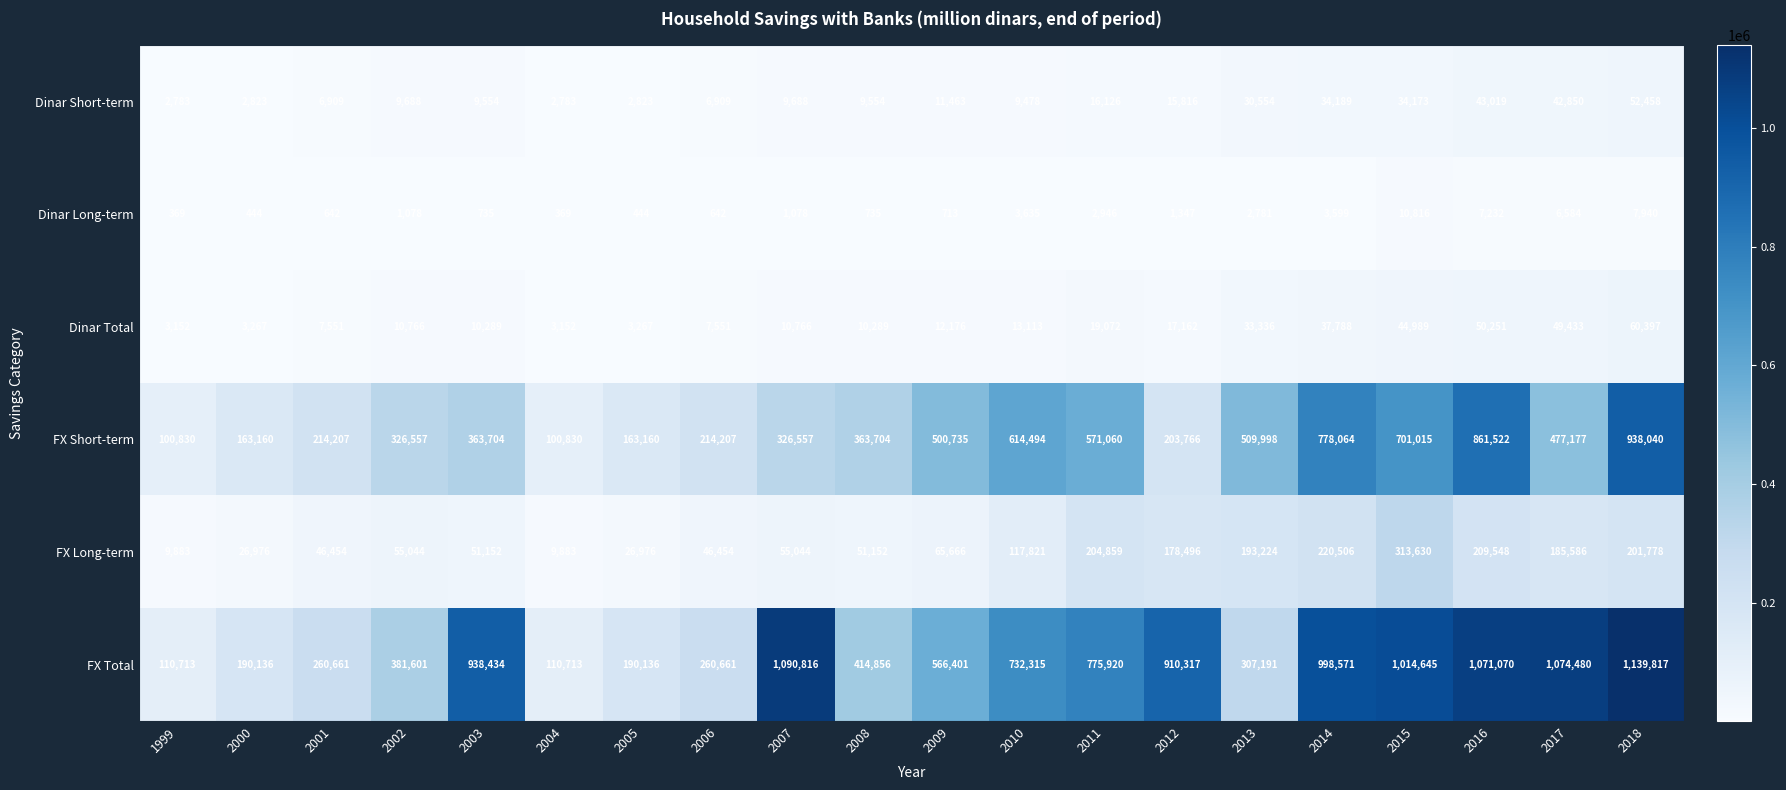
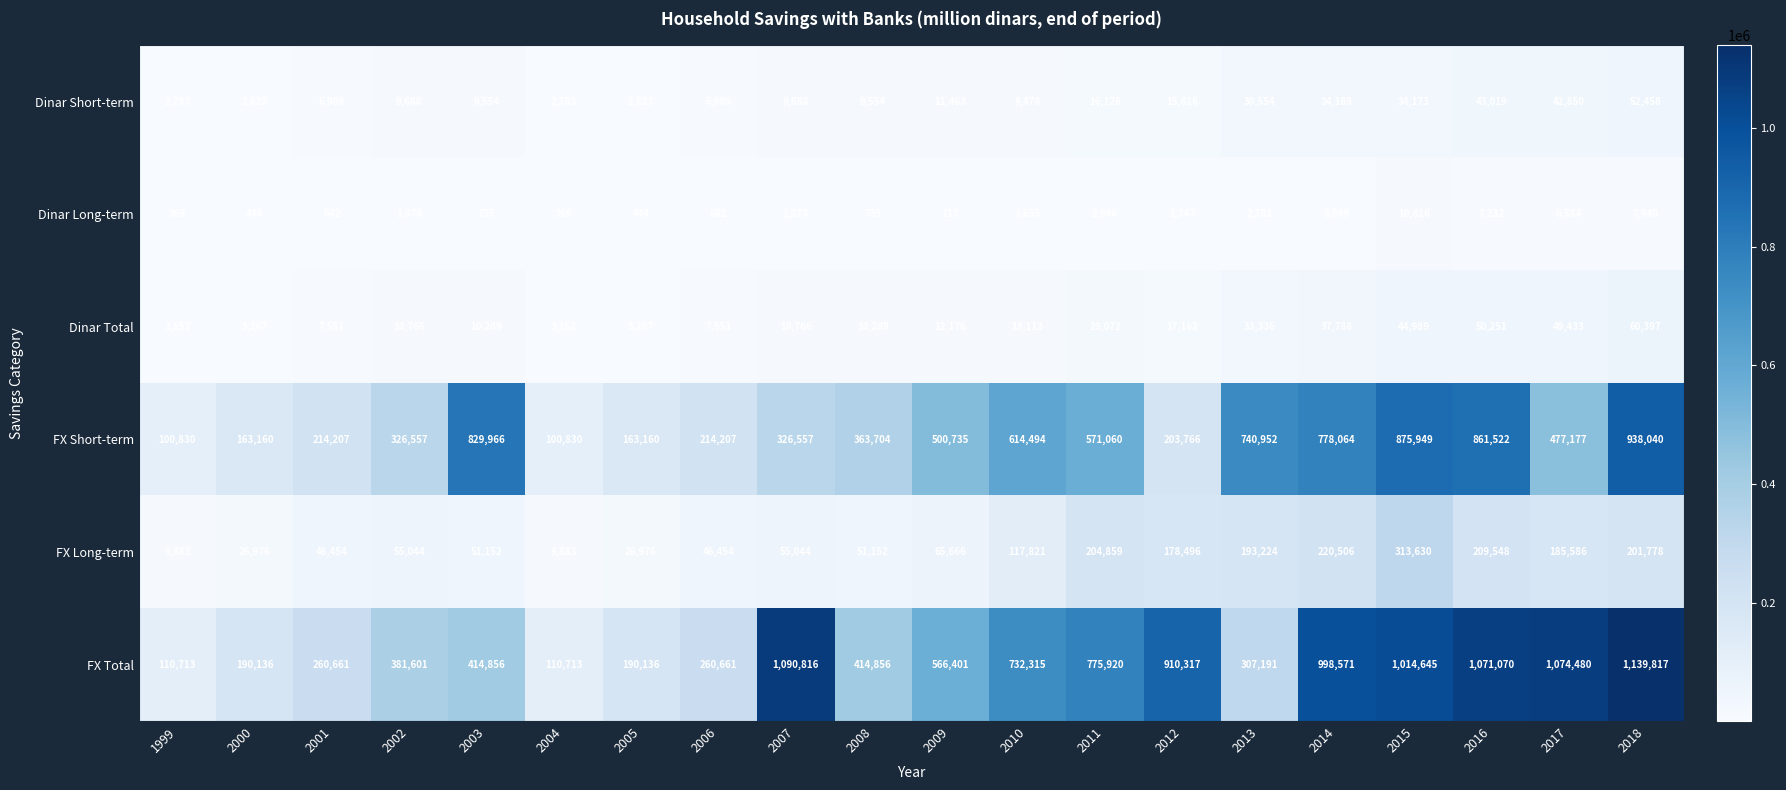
  {
    "FX Short-term": {
      "2002": "326,557",
-     "2003": "363,704",
+     "2003": "829,966",
      "2007": "326,557",
      "2008": "363,704",
      "2009": "500,735",
      "2010": "614,494",
      "2011": "571,060",
-     "2013": "509,998",
+     "2013": "740,952",
      "2014": "778,064",
-     "2015": "701,015",
+     "2015": "875,949",
      "2016": "861,522",
      "2017": "477,177",
      "2018": "938,040"
    },
    "FX Long-term": {
      "2015": "313,630"
    },
    "FX Total": {
      "2001": "260,661",
      "2002": "381,601",
-     "2003": "938,434",
+     "2003": "414,856",
      "2006": "260,661",
      "2007": "1,090,816",
      "2008": "414,856",
      "2009": "566,401",
      "2010": "732,315",
      "2011": "775,920",
      "2012": "910,317",
      "2013": "307,191",
      "2014": "998,571",
      "2015": "1,014,645",
      "2016": "1,071,070",
      "2017": "1,074,480",
      "2018": "1,139,817"
    }
  }
